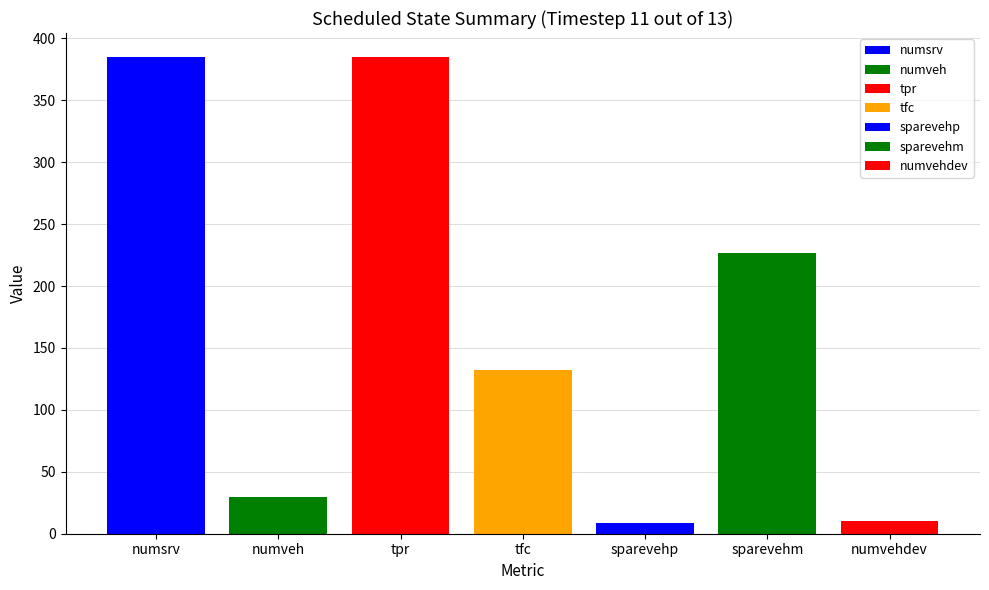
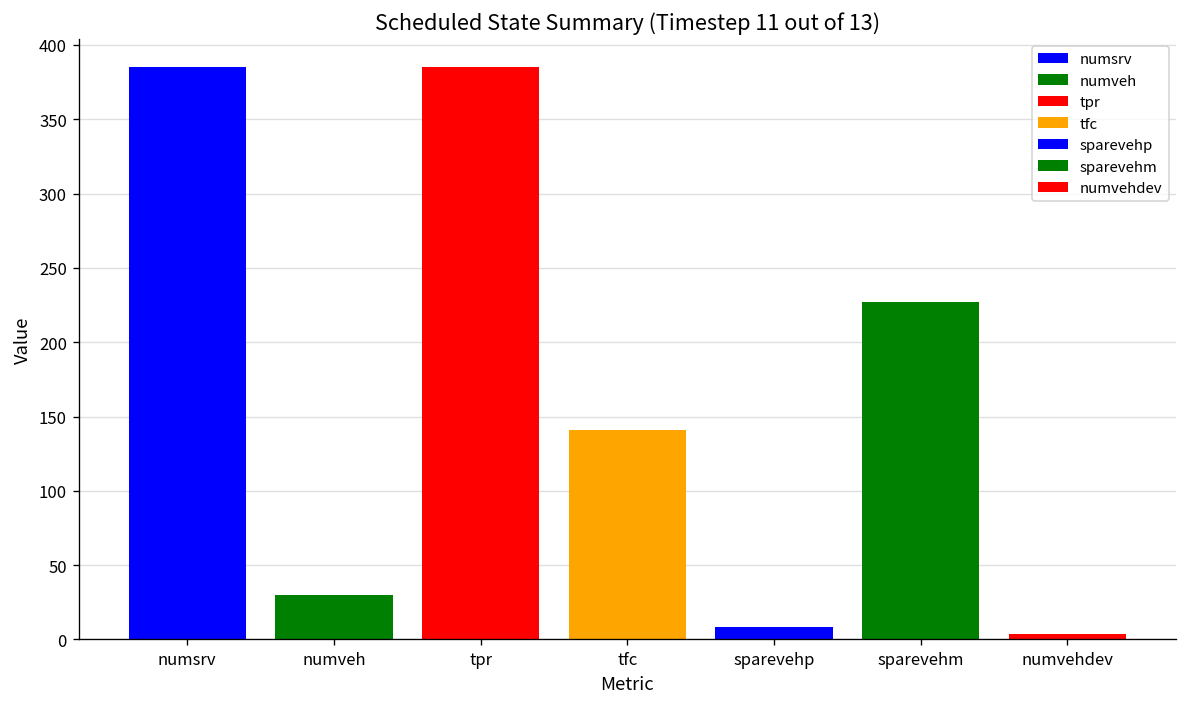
  {
    "numsrv": 385,
    "numveh": 30,
    "tpr": 385,
-   "tfc": 132,
+   "tfc": 141,
    "sparevehp": 9,
    "sparevehm": 227,
-   "numvehdev": 10
+   "numvehdev": 3
  }
